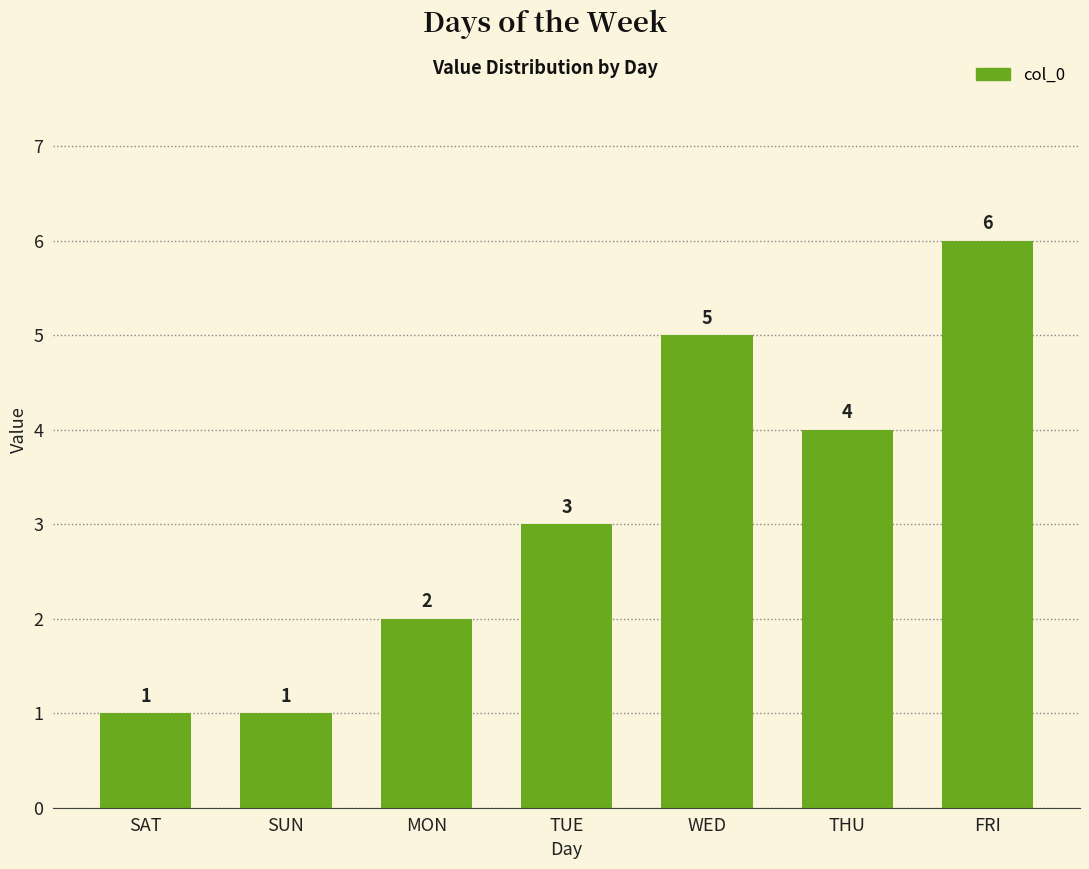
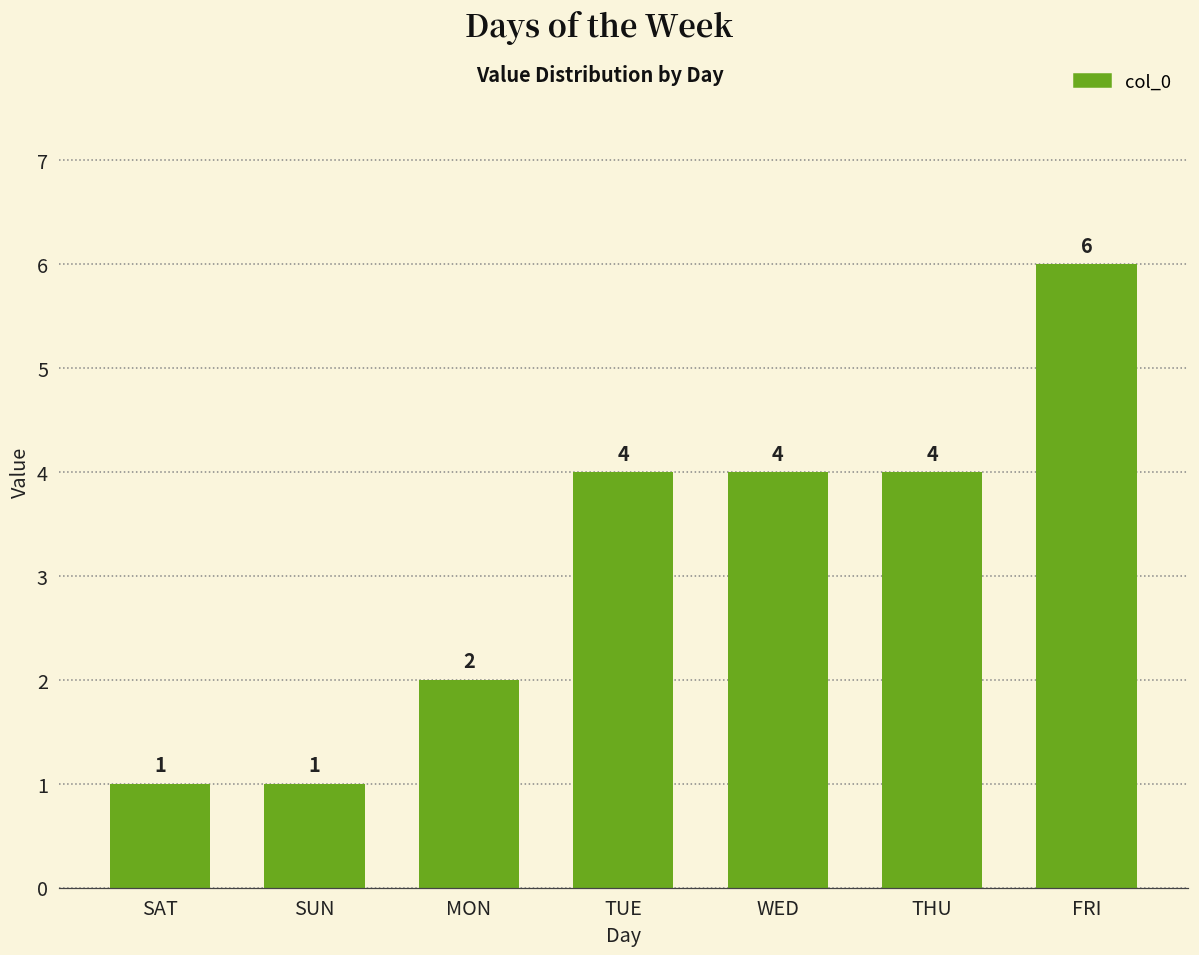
  {
    "SAT": 1,
    "SUN": 1,
    "MON": 2,
-   "TUE": 3,
-   "WED": 5,
+   "TUE": 4,
+   "WED": 4,
    "THU": 4,
    "FRI": 6
  }
